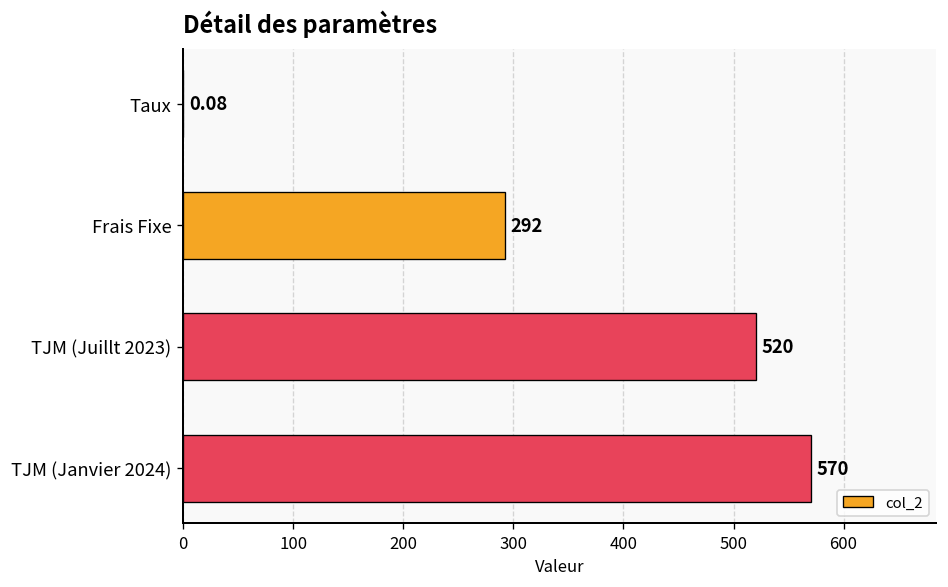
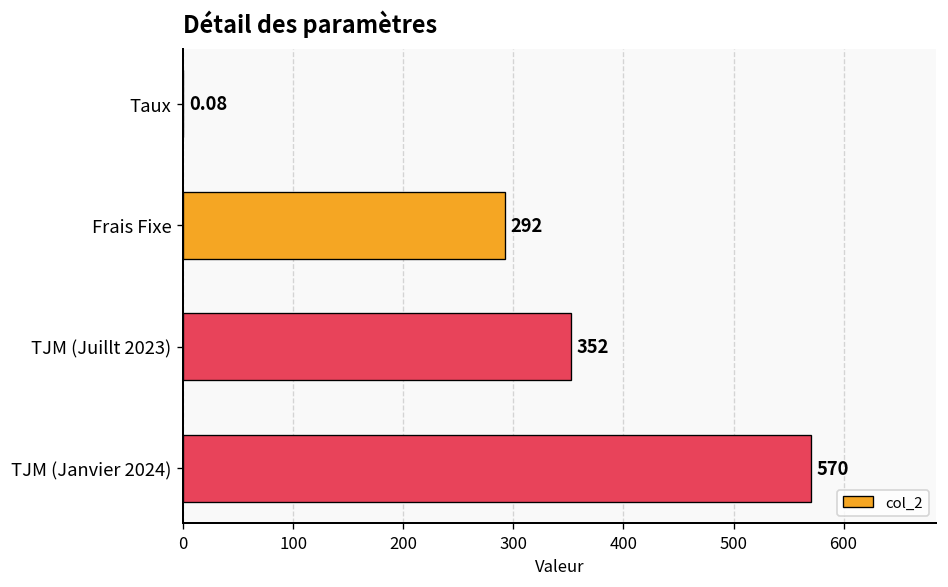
  {
    "Taux": 0.08,
    "Frais Fixe": 292,
-   "TJM (Juillt 2023)": 520,
+   "TJM (Juillt 2023)": 352,
    "TJM (Janvier 2024)": 570
  }
